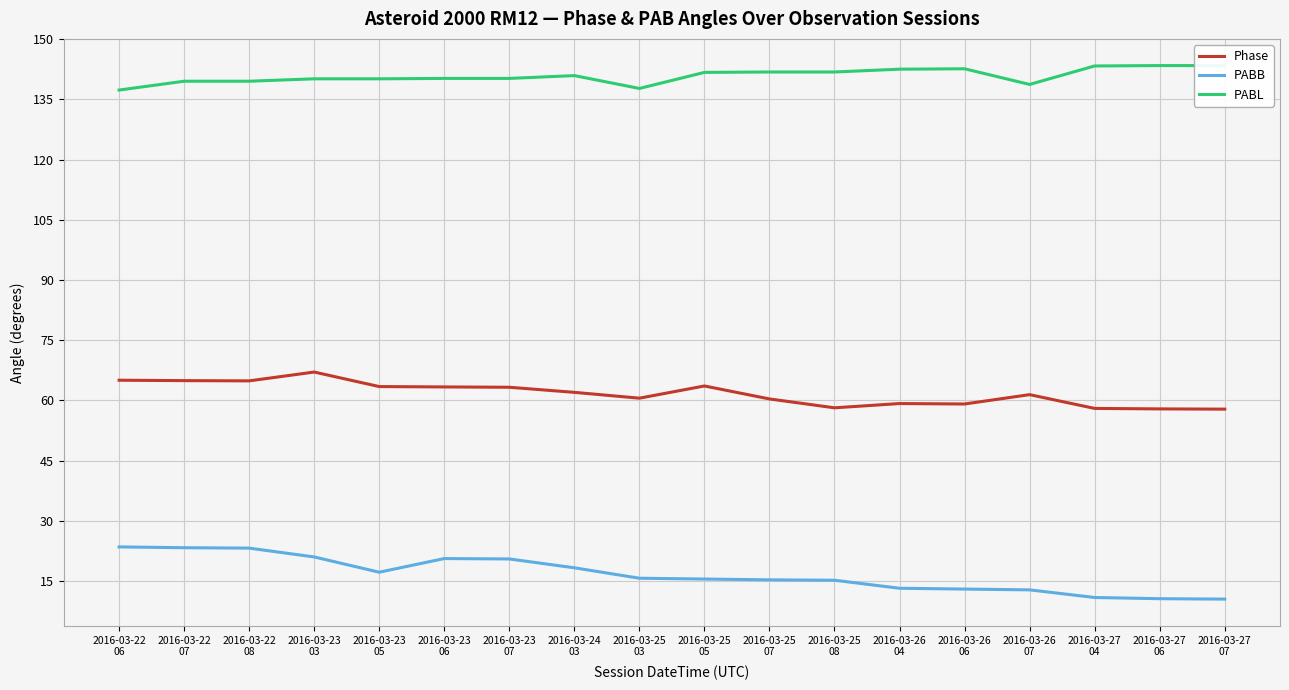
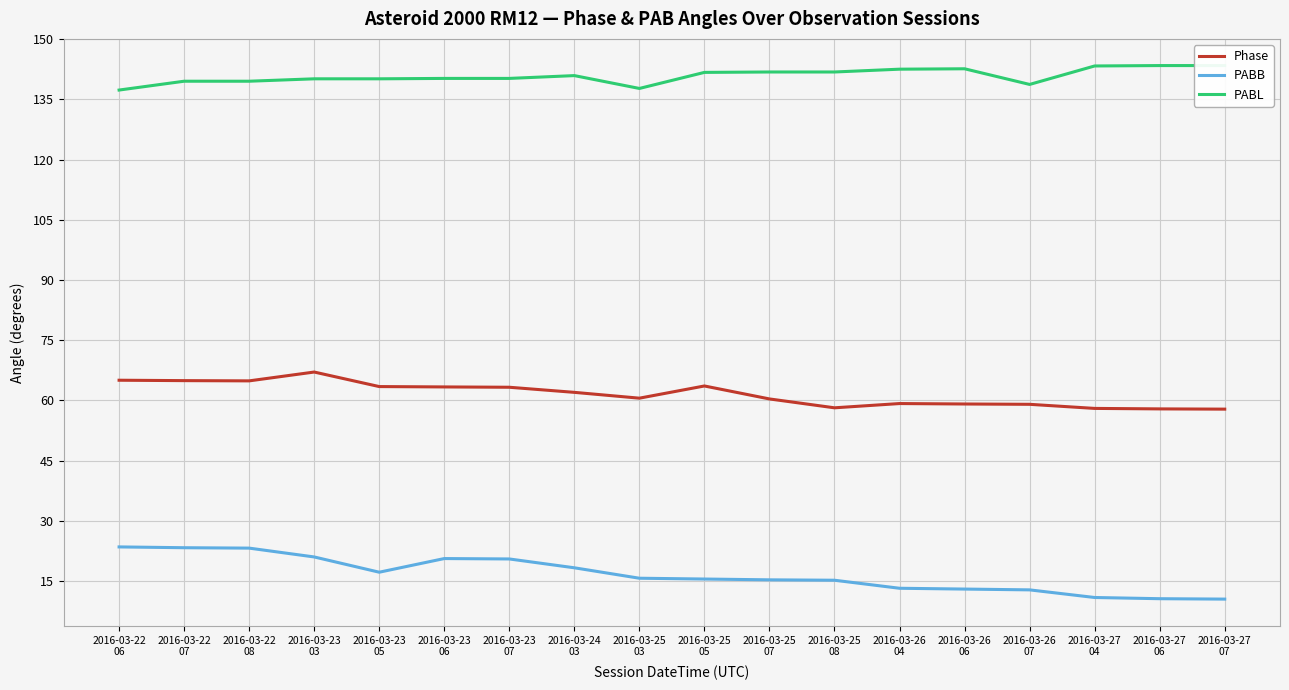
  {
    "Phase": {
      "2016-03-22 06": 65,
      "2016-03-22 07": 65,
      "2016-03-22 08": 65,
      "2016-03-23 03": 67,
      "2016-03-23 05": 63,
      "2016-03-23 06": 63,
      "2016-03-23 07": 63,
      "2016-03-24 03": 62,
      "2016-03-25 03": 61,
      "2016-03-25 05": 64,
      "2016-03-25 07": 60,
      "2016-03-25 08": 58,
      "2016-03-26 04": 59,
      "2016-03-26 06": 59,
-     "2016-03-26 07": 61,
+     "2016-03-26 07": 59,
      "2016-03-27 04": 58,
      "2016-03-27 06": 58,
      "2016-03-27 07": 58
    },
    "PABB": {
      "2016-03-22 06": 24,
      "2016-03-22 07": 23,
      "2016-03-22 08": 23,
      "2016-03-23 03": 21,
      "2016-03-23 05": 17,
      "2016-03-23 06": 21,
      "2016-03-23 07": 21,
      "2016-03-24 03": 18,
      "2016-03-25 03": 16,
      "2016-03-25 05": 16,
      "2016-03-25 07": 15,
      "2016-03-25 08": 15,
      "2016-03-26 04": 13,
      "2016-03-26 06": 13,
      "2016-03-26 07": 13,
      "2016-03-27 04": 11,
      "2016-03-27 06": 11,
      "2016-03-27 07": 11
    },
    "PABL": {
      "2016-03-22 06": 137,
      "2016-03-22 07": 140,
      "2016-03-22 08": 140,
      "2016-03-23 03": 140,
      "2016-03-23 05": 140,
      "2016-03-23 06": 140,
      "2016-03-23 07": 140,
      "2016-03-24 03": 141,
      "2016-03-25 03": 138,
      "2016-03-25 05": 142,
      "2016-03-25 07": 142,
      "2016-03-25 08": 142,
      "2016-03-26 04": 143,
      "2016-03-26 06": 143,
      "2016-03-26 07": 139,
      "2016-03-27 04": 143,
      "2016-03-27 06": 143
    }
  }
